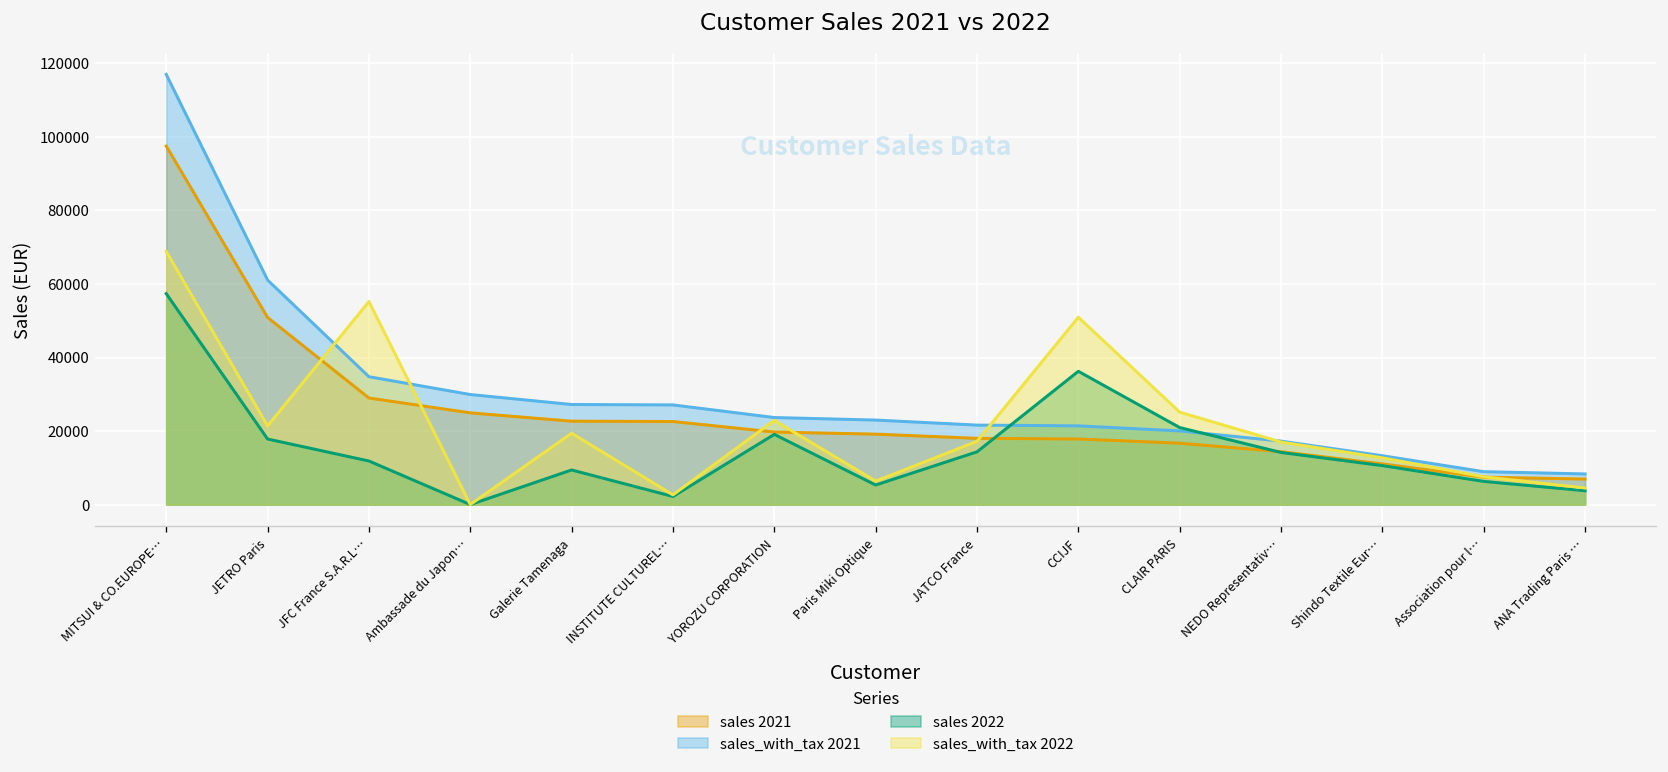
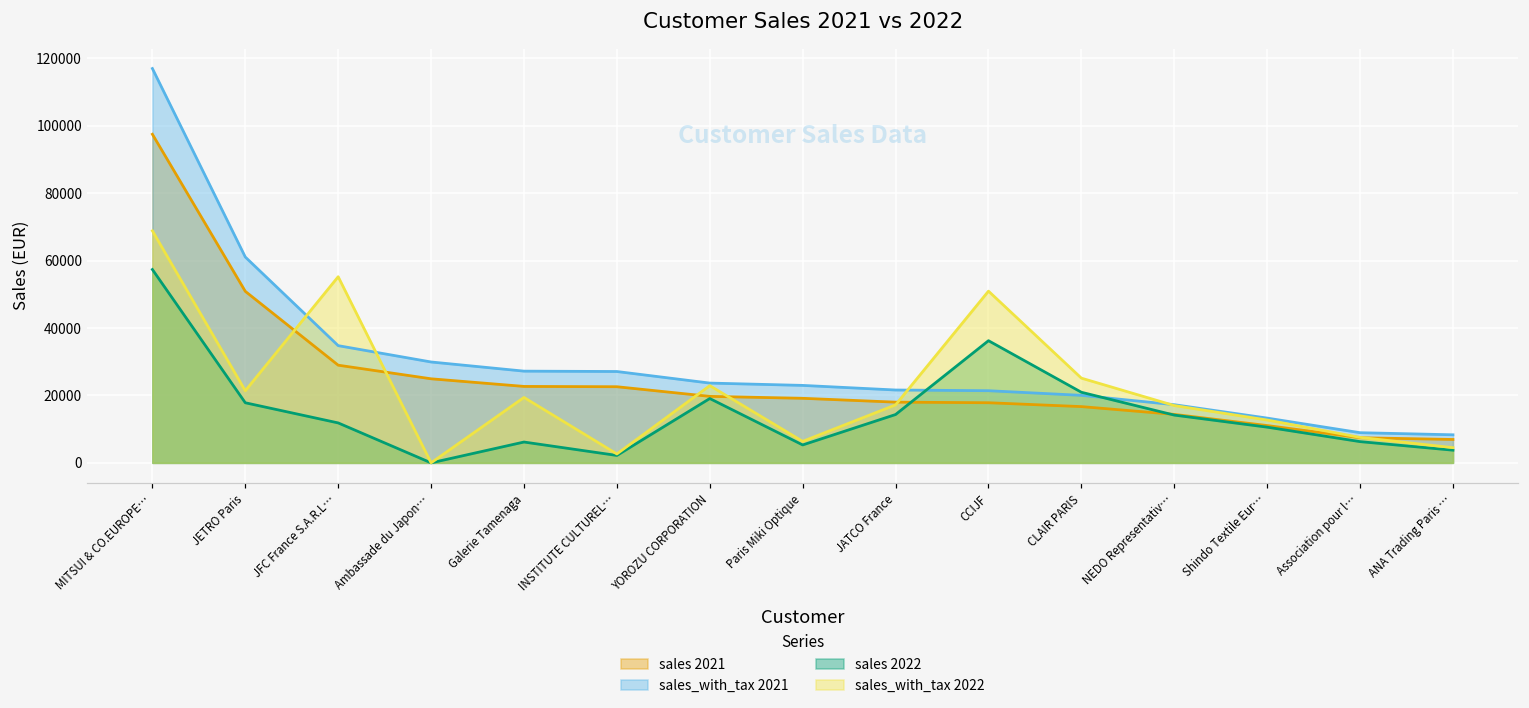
  {
    "sales_with_tax 2021": {
      "MITSUI & CO.EUROPE…": 117000,
      "JETRO Paris": 61000,
      "JFC France S.A.R.L…": 35000,
      "Ambassade du Japon…": 30000,
      "Galerie Tamenaga": 27000,
      "INSTITUTE CULTUREL…": 27000,
      "Paris Miki Optique": 23000,
      "JATCO France": 22000,
      "CCIJF": 21000,
      "CLAIR PARIS": 20000,
      "Association pour l…": 9000,
      "ANA Trading Paris …": 8000
    },
    "sales 2022": {
      "MITSUI & CO.EUROPE…": 57000,
      "JETRO Paris": 18000,
      "JFC France S.A.R.L…": 12000,
-     "Galerie Tamenaga": 9000,
+     "Galerie Tamenaga": 6000,
      "Paris Miki Optique": 5000,
      "JATCO France": 14000,
      "CCIJF": 36000,
      "CLAIR PARIS": 21000,
      "Association pour l…": 6000
    }
  }
